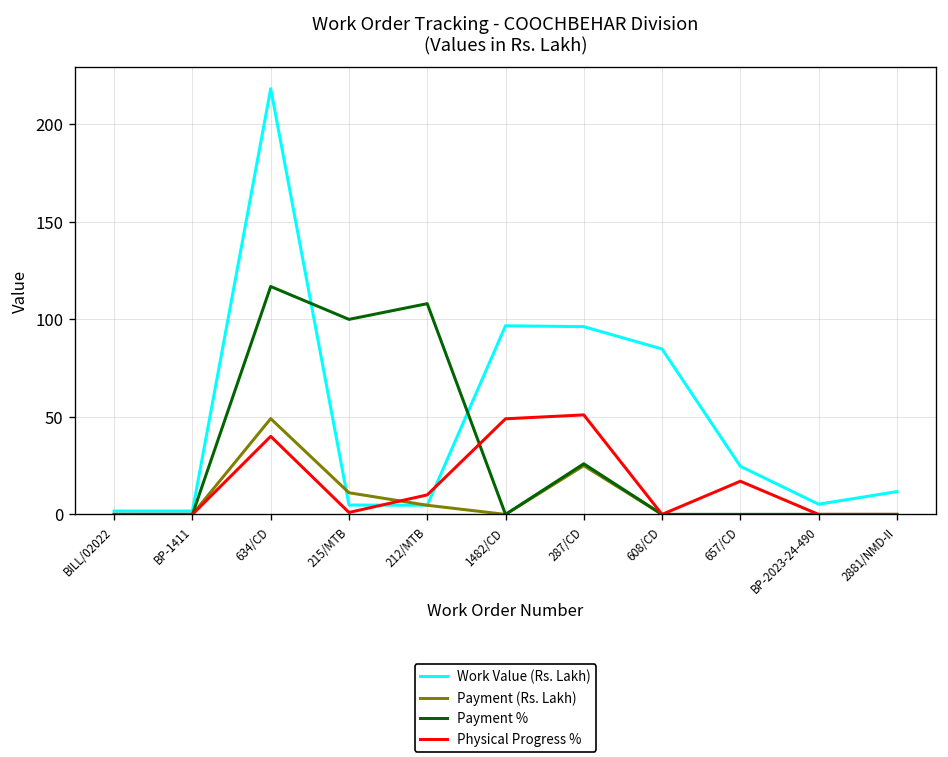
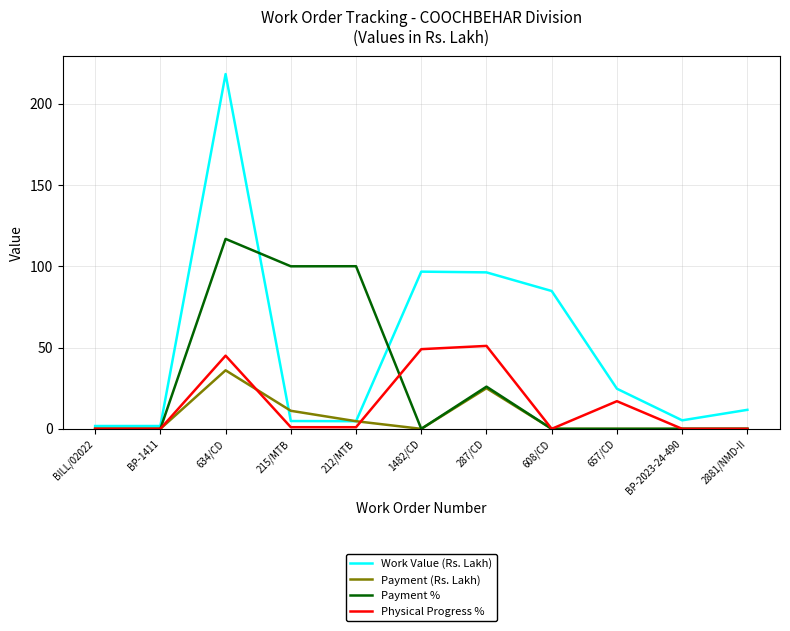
  {
    "Work Value (Rs. Lakh)": {
      "BILL/02022": 2,
      "BP-1411": 2,
      "634/CD": 218,
      "215/MTB": 5,
      "1482/CD": 97,
      "287/CD": 96,
      "608/CD": 85,
      "657/CD": 25,
      "BP-2023-24-490": 5,
      "2881/NMD-II": 12
    },
    "Payment (Rs. Lakh)": {
-     "634/CD": 49,
+     "634/CD": 36,
      "215/MTB": 11
    },
    "Payment %": {
      "634/CD": 117,
      "215/MTB": 100,
-     "212/MTB": 108
+     "212/MTB": 100
    },
    "Physical Progress %": {
-     "634/CD": 40,
+     "634/CD": 45,
      "215/MTB": 1,
-     "212/MTB": 10,
+     "212/MTB": 1,
      "1482/CD": 49,
      "287/CD": 51,
      "657/CD": 17
    }
  }
